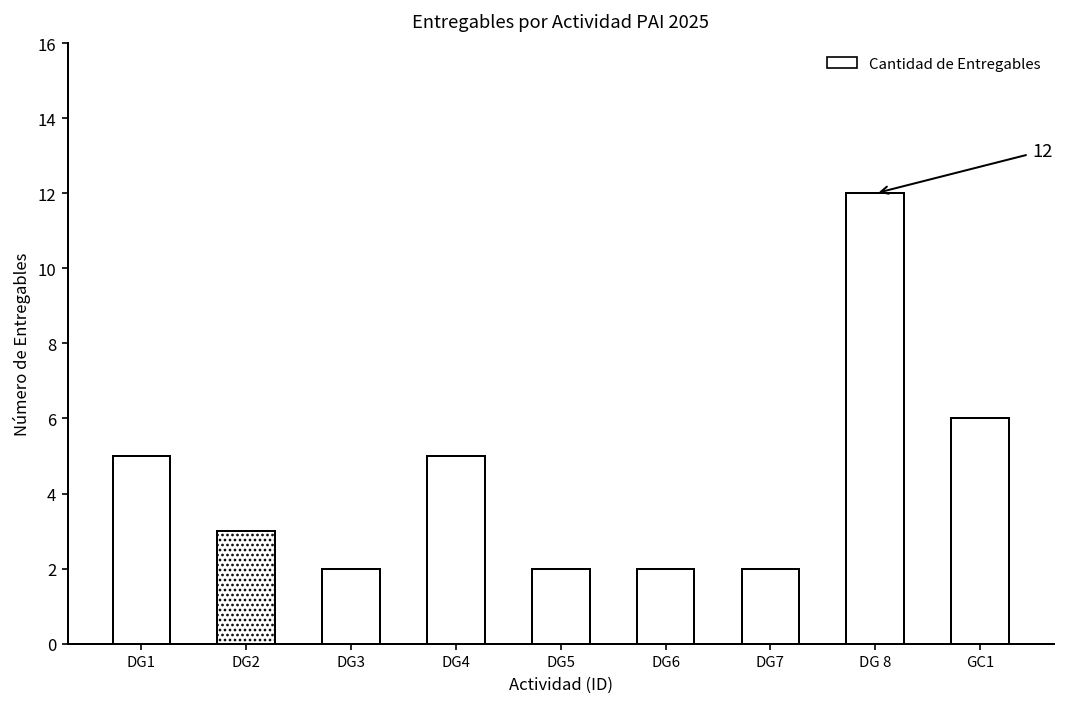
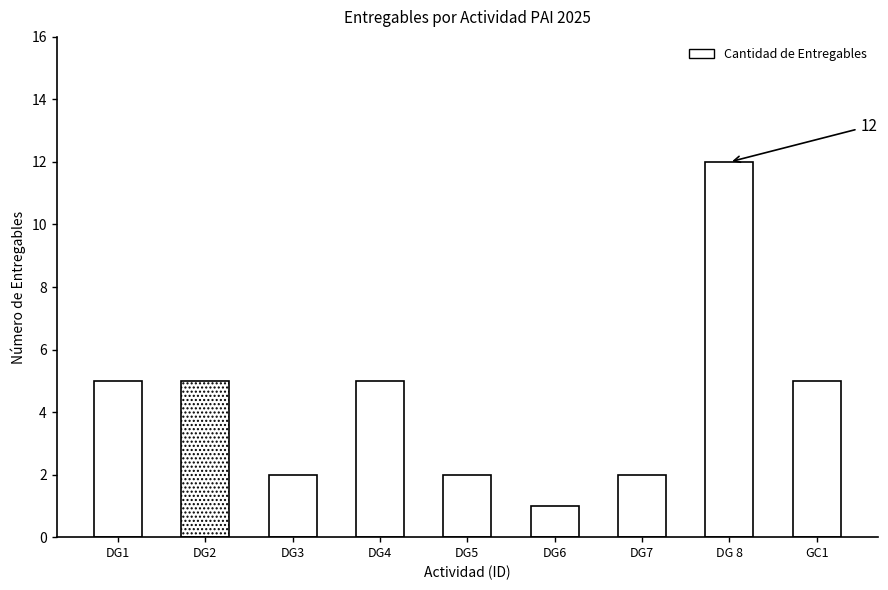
  {
    "DG1": 5,
-   "DG2": 3,
+   "DG2": 5,
    "DG3": 2,
    "DG4": 5,
    "DG5": 2,
-   "DG6": 2,
+   "DG6": 1,
    "DG7": 2,
-   "GC1": 6
+   "GC1": 5
  }
